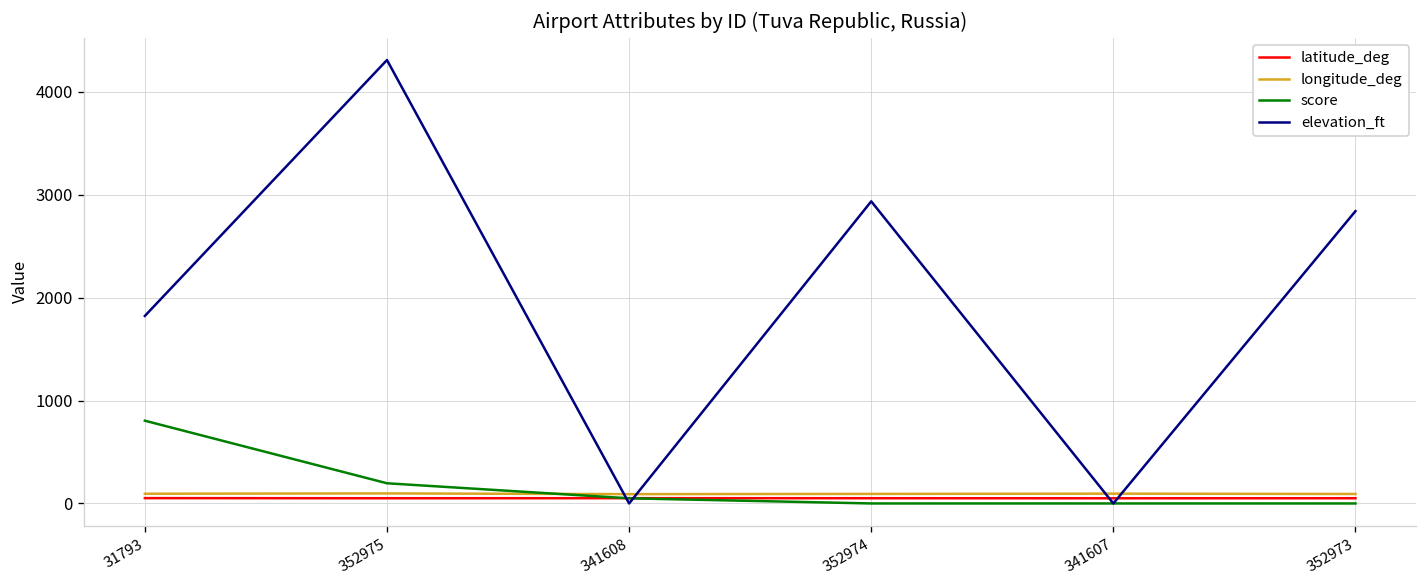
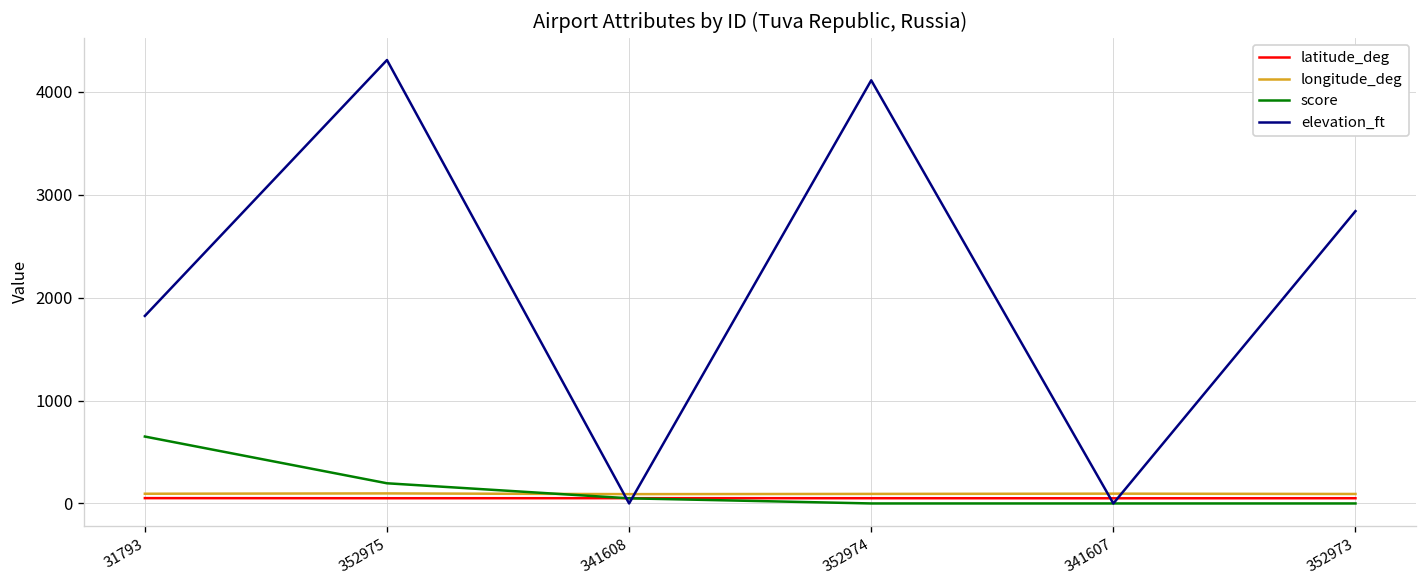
  {
    "latitude_deg": {
      "31793": 100,
      "352975": 100,
      "352974": 100,
      "341607": 100,
      "352973": 100
    },
    "longitude_deg": {
      "31793": 100,
      "352975": 100,
      "341608": 100,
      "352974": 100,
      "341607": 100,
      "352973": 100
    },
    "score": {
-     "31793": 800,
+     "31793": 700,
      "352975": 200,
      "352974": 0,
      "352973": 0
    },
    "elevation_ft": {
      "31793": 1800,
      "352975": 4300,
      "341608": 0,
-     "352974": 2900,
+     "352974": 4100,
      "352973": 2800
    }
  }
